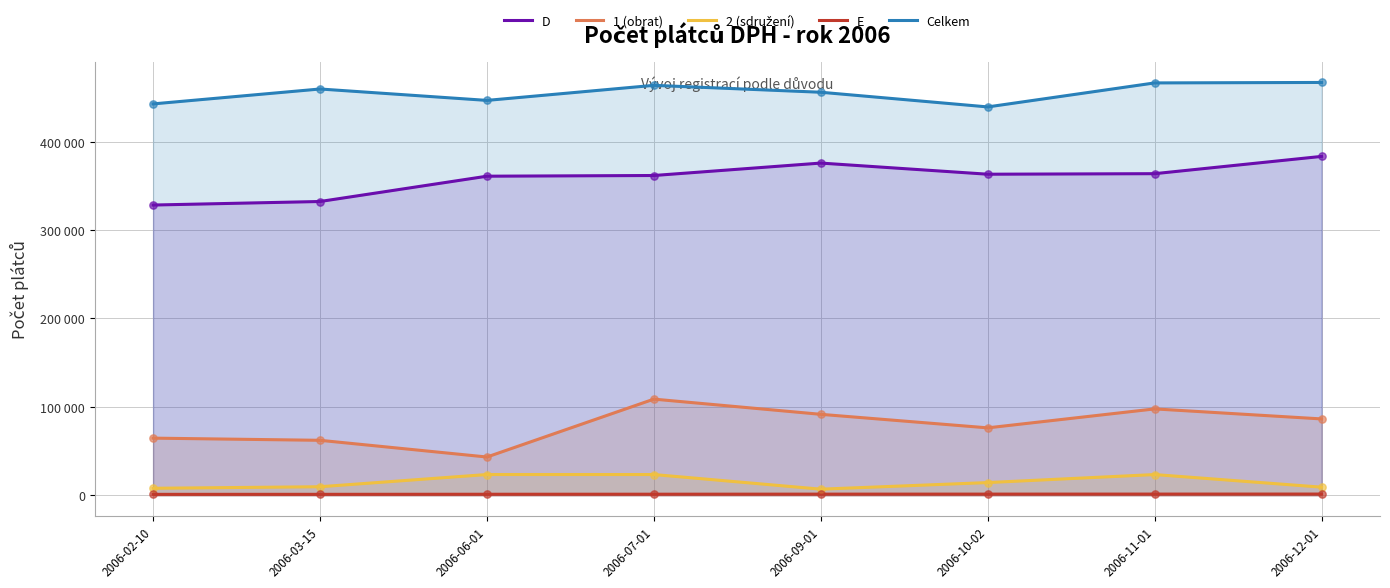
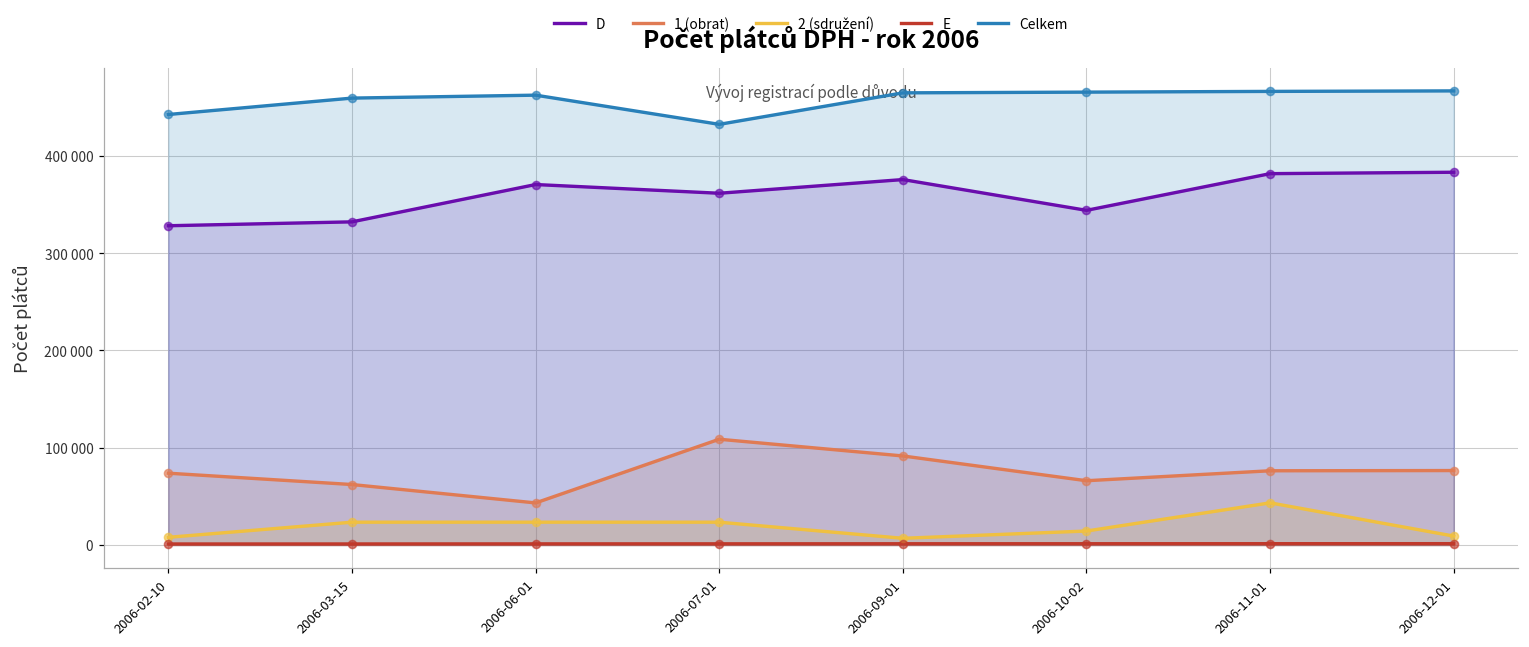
  {
    "D": {
      "2006-02-10": 330000,
      "2006-03-15": 330000,
-     "2006-06-01": 360000,
+     "2006-06-01": 370000,
      "2006-07-01": 360000,
      "2006-09-01": 380000,
-     "2006-10-02": 360000,
-     "2006-11-01": 360000,
+     "2006-10-02": 340000,
+     "2006-11-01": 380000,
      "2006-12-01": 380000
    },
    "1 (obrat)": {
-     "2006-02-10": 60000,
+     "2006-02-10": 70000,
      "2006-03-15": 60000,
      "2006-06-01": 40000,
      "2006-07-01": 110000,
      "2006-09-01": 90000,
-     "2006-10-02": 80000,
-     "2006-11-01": 100000,
-     "2006-12-01": 90000
+     "2006-10-02": 70000,
+     "2006-11-01": 80000,
+     "2006-12-01": 80000
    },
    "2 (sdružení)": {
      "2006-02-10": 10000,
-     "2006-03-15": 10000,
+     "2006-03-15": 20000,
      "2006-06-01": 20000,
      "2006-07-01": 20000,
      "2006-09-01": 10000,
      "2006-10-02": 10000,
-     "2006-11-01": 20000,
+     "2006-11-01": 40000,
      "2006-12-01": 10000
    },
    "E": {
      "2006-02-10": 0,
      "2006-03-15": 0,
      "2006-06-01": 0,
      "2006-07-01": 0,
      "2006-09-01": 0,
      "2006-10-02": 0,
      "2006-11-01": 0,
      "2006-12-01": 0
    },
    "Celkem": {
      "2006-02-10": 440000,
      "2006-03-15": 460000,
-     "2006-06-01": 450000,
-     "2006-07-01": 460000,
-     "2006-09-01": 456000,
-     "2006-10-02": 440000,
+     "2006-06-01": 460000,
+     "2006-07-01": 430000,
+     "2006-09-01": 465000,
+     "2006-10-02": 470000,
      "2006-11-01": 470000,
      "2006-12-01": 470000
    }
  }
